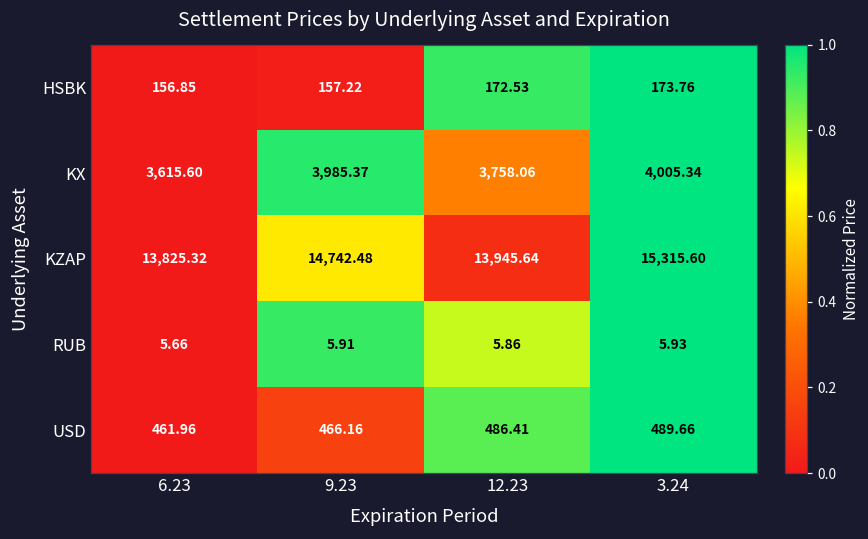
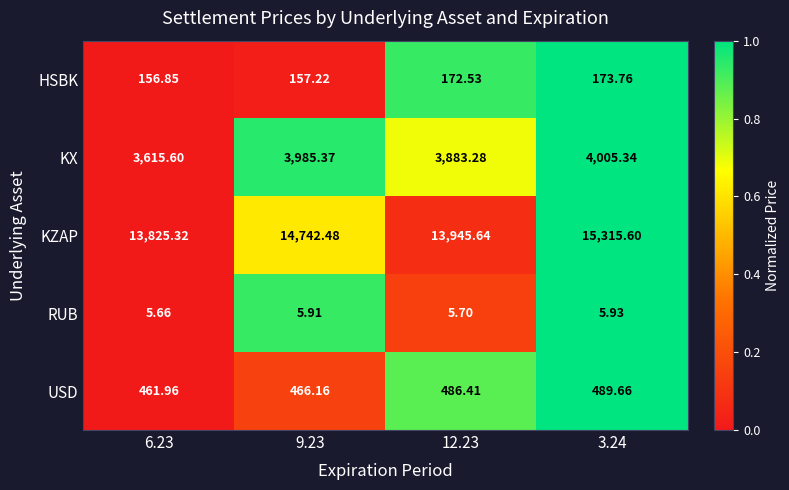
  {
    "HSBK": {
      "6.23": "156.85",
      "9.23": "157.22",
      "12.23": "172.53",
      "3.24": "173.76"
    },
    "KX": {
      "6.23": "3,615.60",
      "9.23": "3,985.37",
-     "12.23": "3,758.06",
+     "12.23": "3,883.28",
      "3.24": "4,005.34"
    },
    "KZAP": {
      "6.23": "13,825.32",
      "9.23": "14,742.48",
      "12.23": "13,945.64",
      "3.24": "15,315.60"
    },
    "RUB": {
      "6.23": "5.66",
      "9.23": "5.91",
-     "12.23": "5.86",
+     "12.23": "5.70",
      "3.24": "5.93"
    },
    "USD": {
      "6.23": "461.96",
      "9.23": "466.16",
      "12.23": "486.41",
      "3.24": "489.66"
    }
  }
